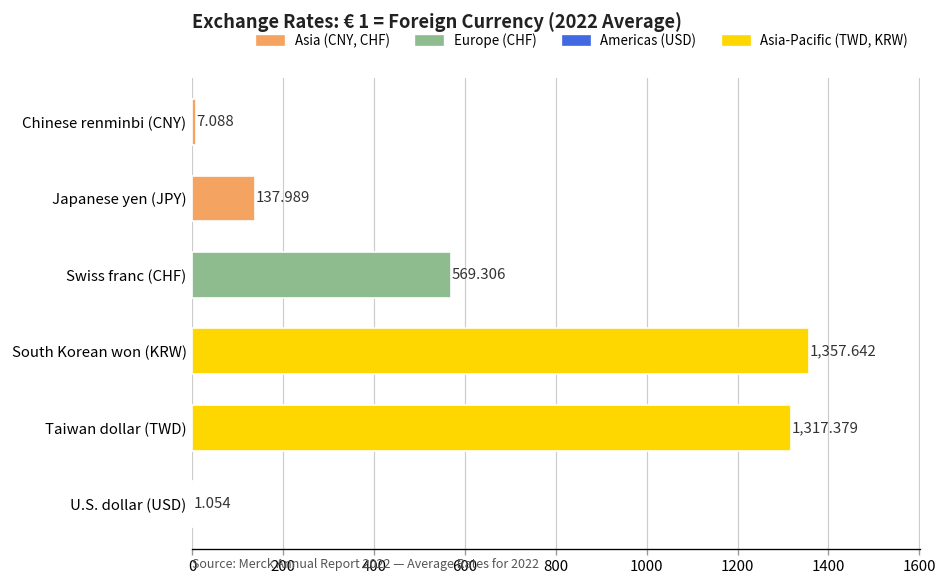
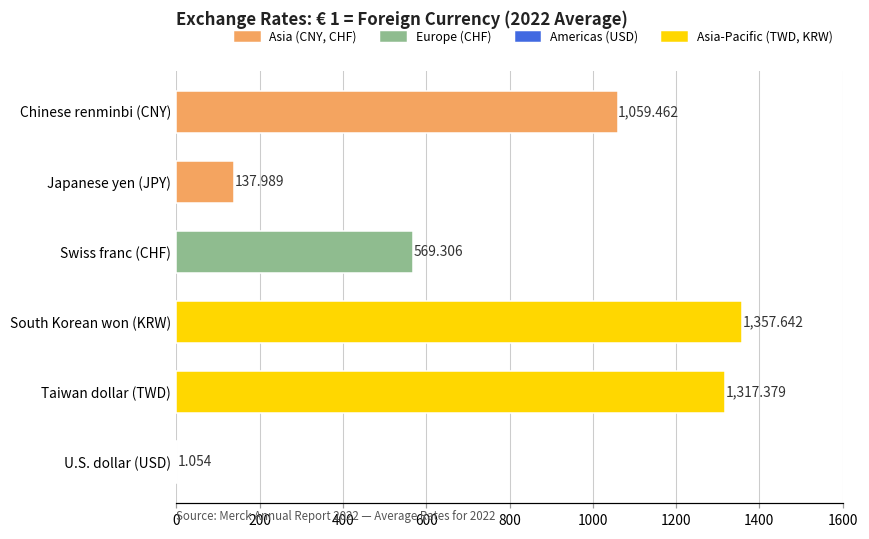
  {
-   "Chinese renminbi (CNY)": "7.088",
+   "Chinese renminbi (CNY)": "1,059.462",
    "Japanese yen (JPY)": "137.989",
    "Swiss franc (CHF)": "569.306",
    "South Korean won (KRW)": "1,357.642",
    "Taiwan dollar (TWD)": "1,317.379",
    "U.S. dollar (USD)": "1.054"
  }
